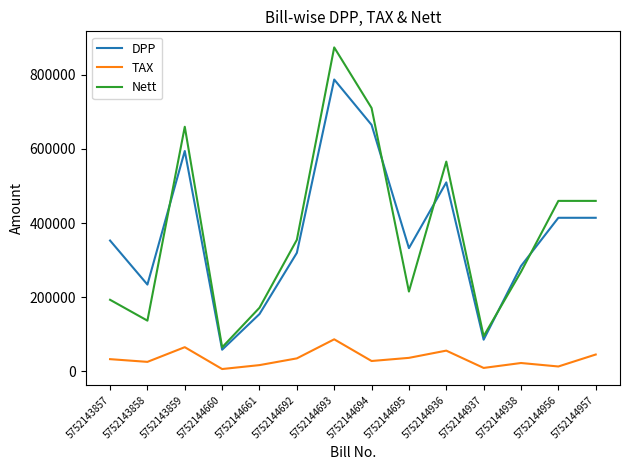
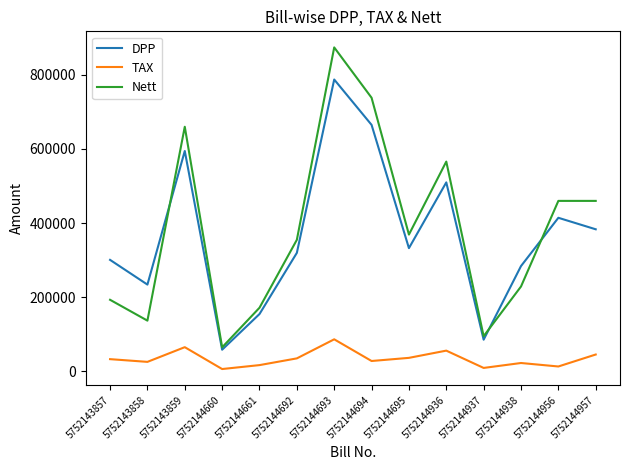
  {
    "DPP": {
-     "5752143857": 350000,
+     "5752143857": 300000,
      "5752143858": 230000,
      "5752143859": 590000,
      "5752144661": 150000,
      "5752144692": 320000,
      "5752144693": 790000,
      "5752144694": 670000,
      "5752144695": 330000,
      "5752144936": 510000,
      "5752144937": 90000,
      "5752144938": 280000,
      "5752144956": 410000,
-     "5752144957": 410000
+     "5752144957": 380000
    },
    "TAX": {
      "5752143857": 30000,
      "5752143858": 30000,
      "5752143859": 70000,
      "5752144660": 10000,
      "5752144661": 20000,
      "5752144692": 40000,
      "5752144693": 90000,
      "5752144694": 30000,
      "5752144695": 40000,
      "5752144936": 60000,
      "5752144937": 10000,
      "5752144938": 20000,
      "5752144956": 10000,
      "5752144957": 50000
    },
    "Nett": {
      "5752143857": 190000,
      "5752143858": 140000,
      "5752143859": 660000,
      "5752144661": 170000,
      "5752144692": 360000,
      "5752144693": 870000,
-     "5752144694": 710000,
-     "5752144695": 220000,
+     "5752144694": 740000,
+     "5752144695": 370000,
      "5752144936": 570000,
      "5752144937": 100000,
-     "5752144938": 270000,
+     "5752144938": 230000,
      "5752144956": 460000,
      "5752144957": 460000
    }
  }
